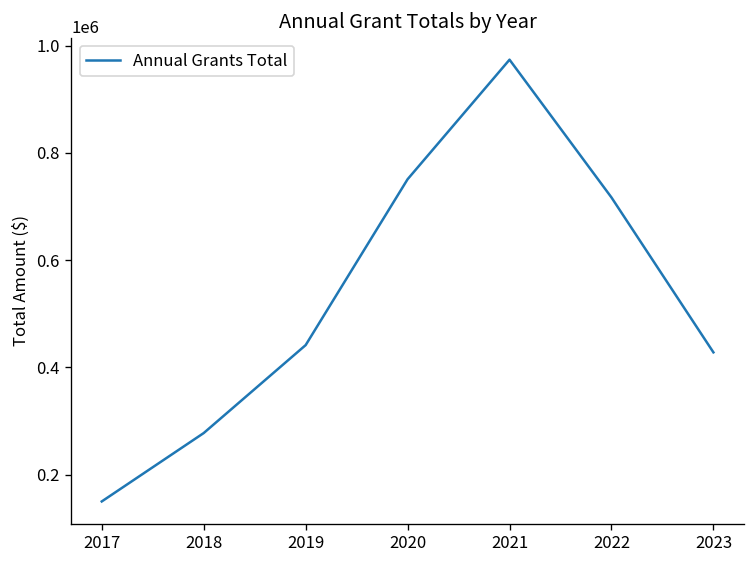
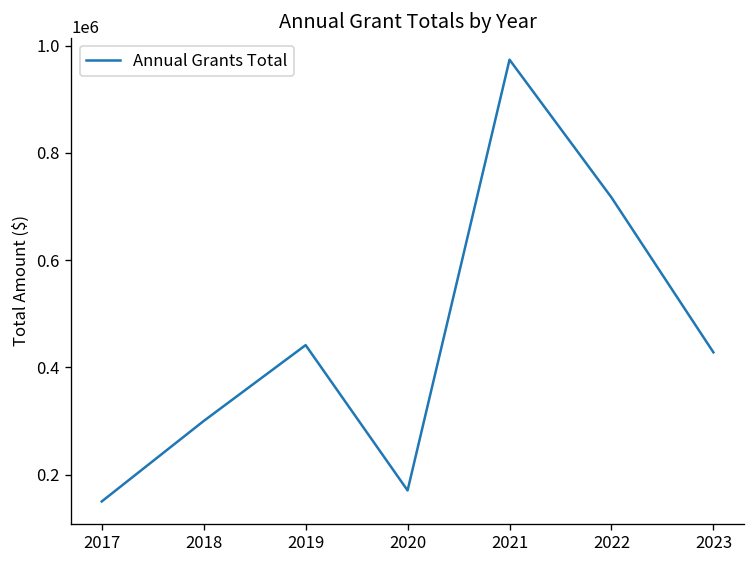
  {
    "2017": 150000,
-   "2018": 280000,
+   "2018": 300000,
    "2019": 440000,
-   "2020": 750000,
+   "2020": 170000,
    "2021": 970000,
    "2022": 720000,
    "2023": 430000
  }
